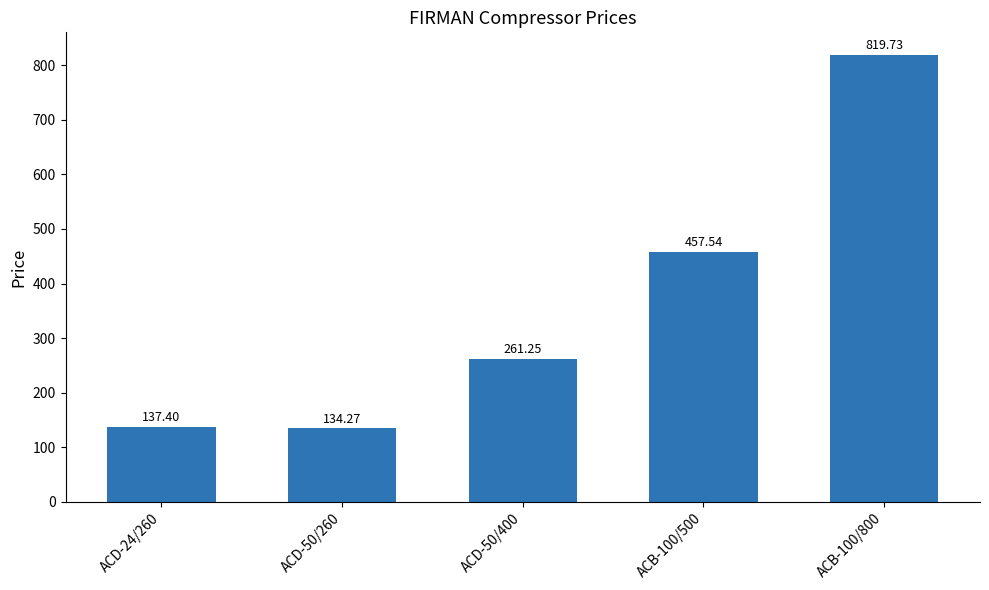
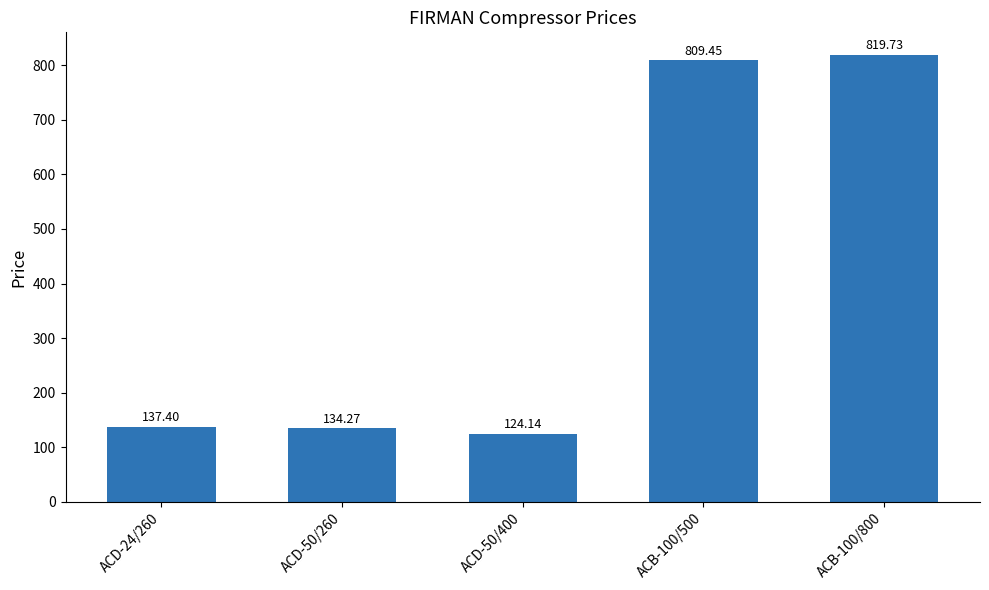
  {
    "ACD-24/260": 137.40,
    "ACD-50/260": 134.27,
-   "ACD-50/400": 261.25,
-   "ACB-100/500": 457.54,
+   "ACD-50/400": 124.14,
+   "ACB-100/500": 809.45,
    "ACB-100/800": 819.73
  }
